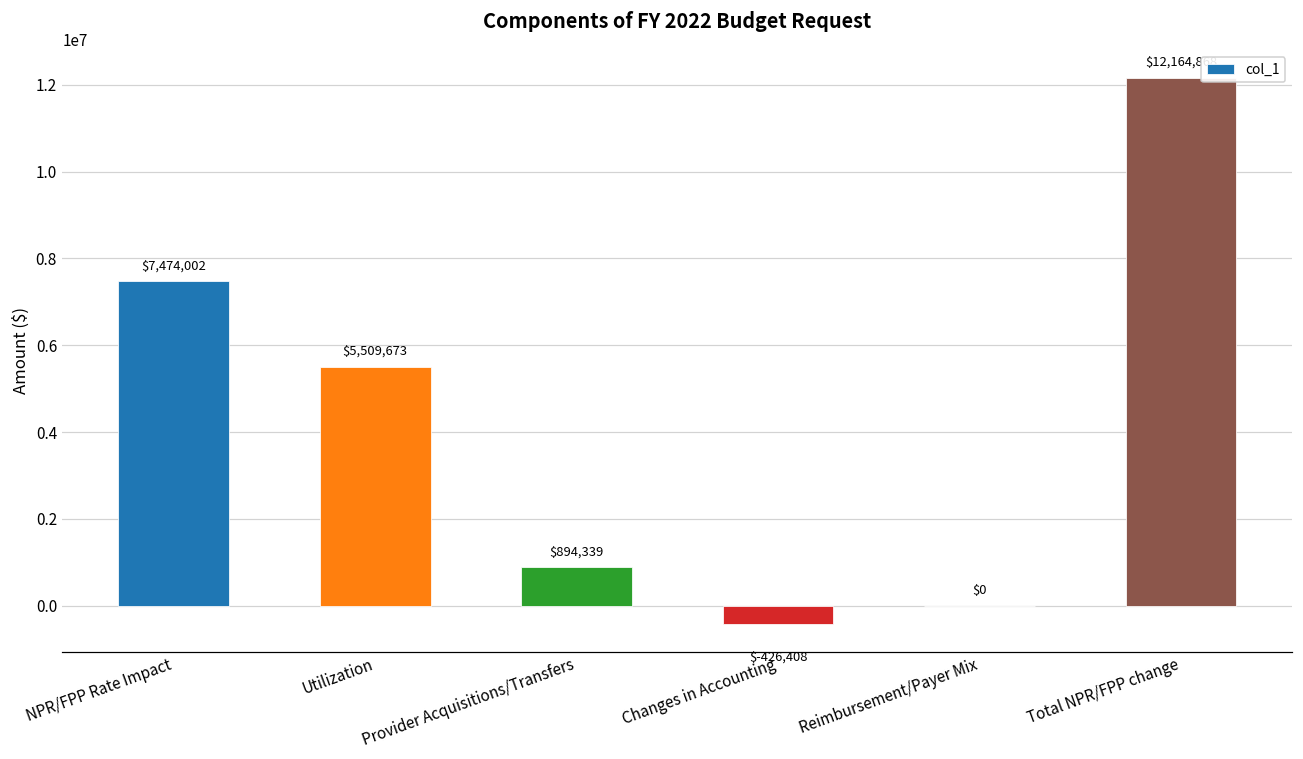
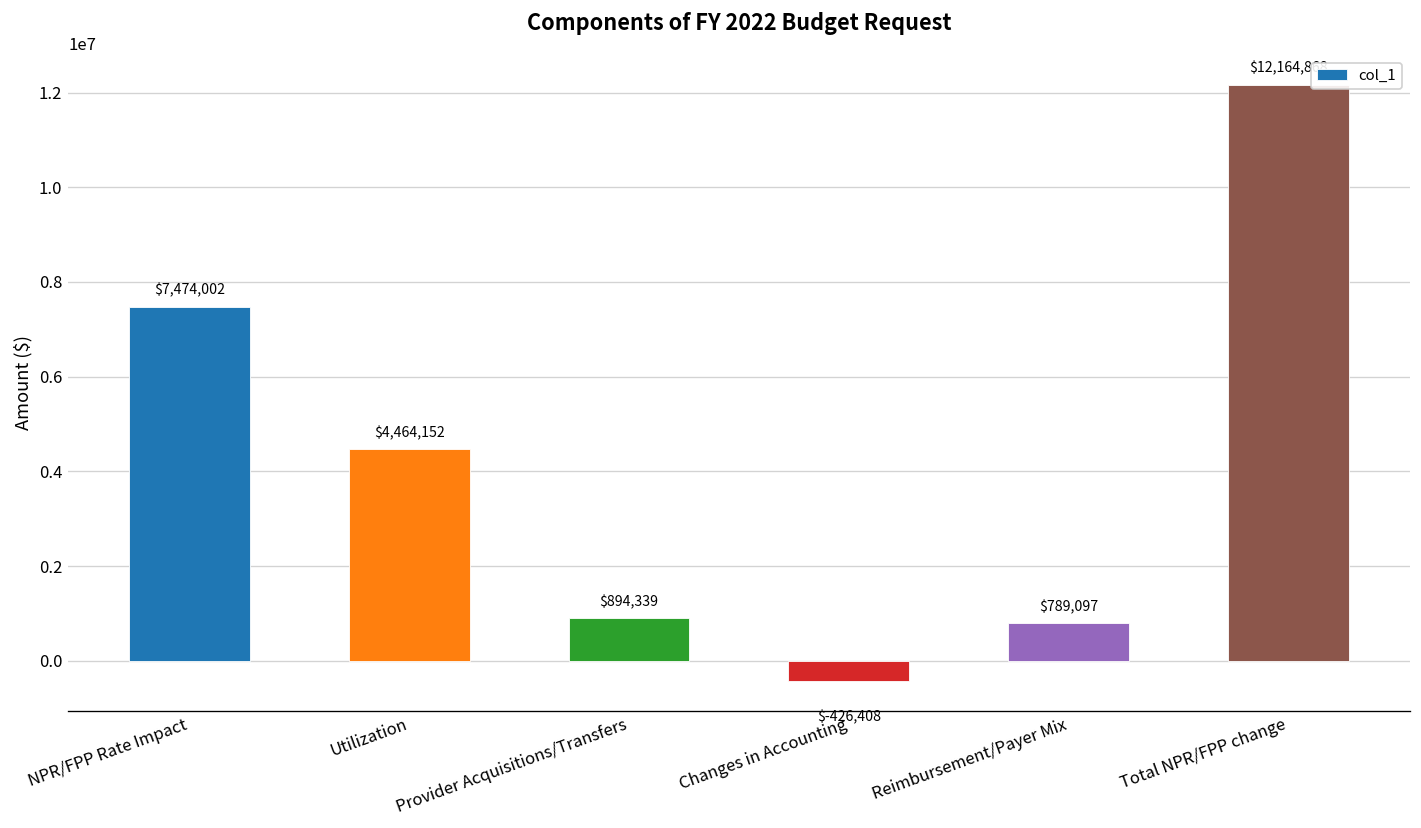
  {
    "NPR/FPP Rate Impact": "$7,474,002",
-   "Utilization": "$5,509,673",
+   "Utilization": "$4,464,152",
    "Provider Acquisitions/Transfers": "$894,339",
    "Changes in Accounting": "$-426,408",
-   "Reimbursement/Payer Mix": "$0"
+   "Reimbursement/Payer Mix": "$789,097"
  }
